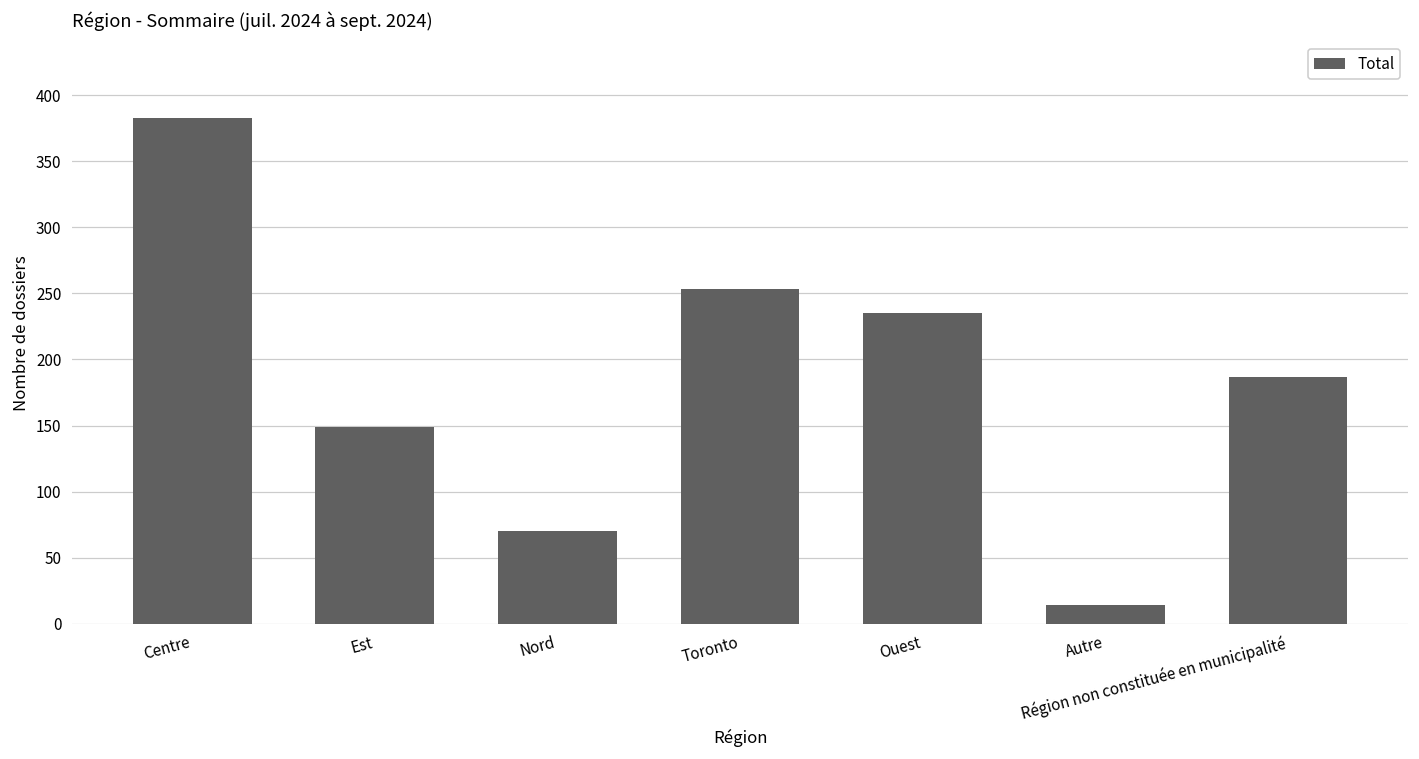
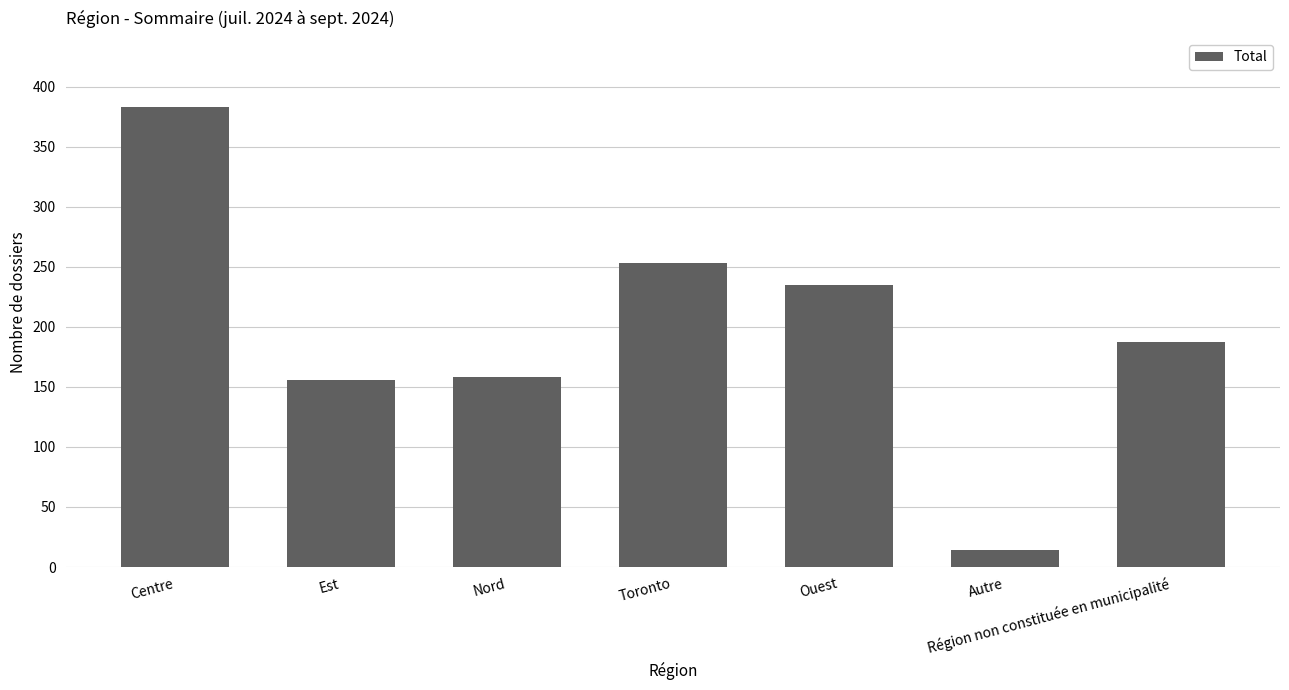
  {
    "Centre": 383,
-   "Est": 149,
-   "Nord": 70,
+   "Est": 156,
+   "Nord": 158,
    "Toronto": 253,
    "Ouest": 235,
    "Autre": 14,
    "Région non constituée en municipalité": 187
  }
